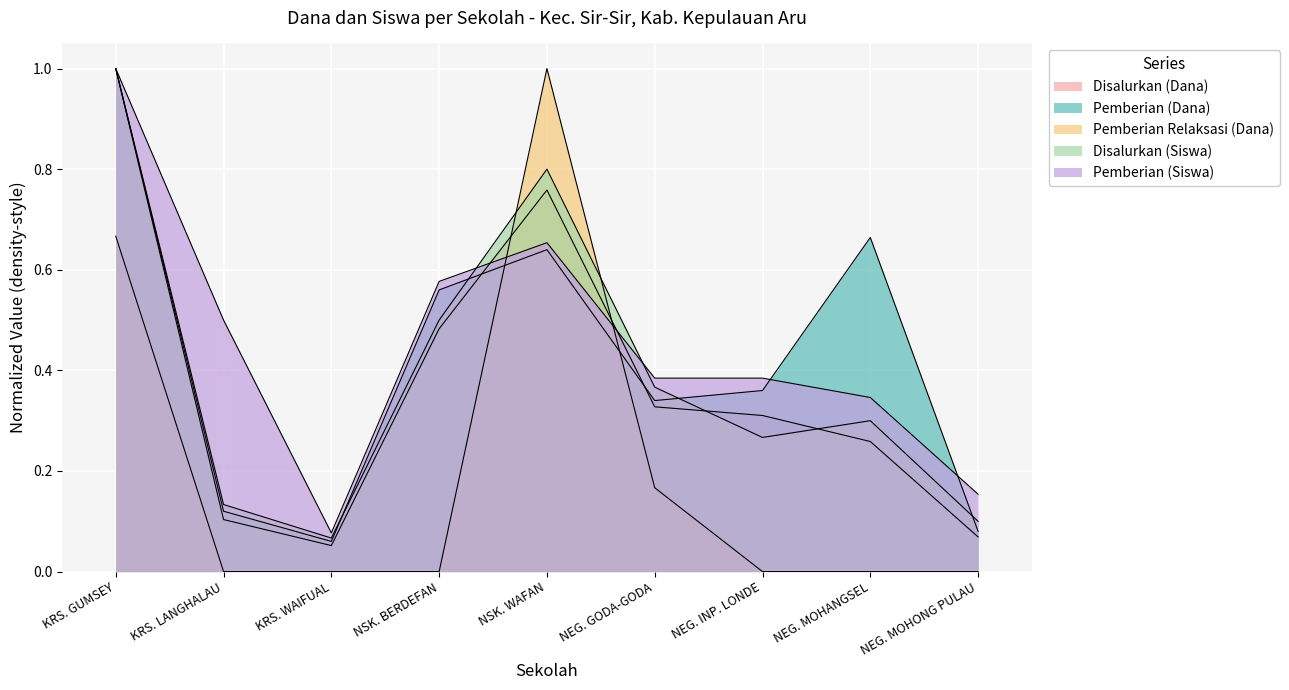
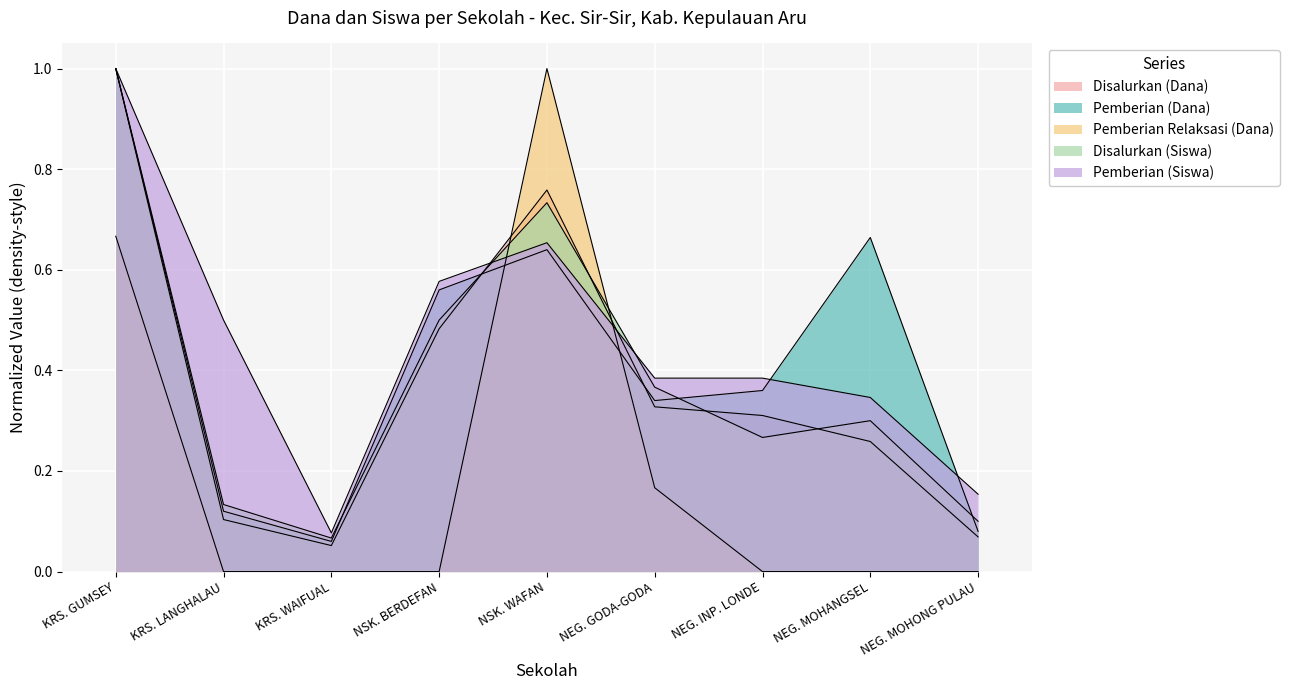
  {
    "Pemberian (Dana)": {
      "KRS. LANGHALAU": 0.12,
      "KRS. WAIFUAL": 0.06,
      "NSK. BERDEFAN": 0.56,
      "NSK. WAFAN": 0.64,
      "NEG. GODA-GODA": 0.34,
      "NEG. INP. LONDE": 0.36,
      "NEG. MOHANGSEL": 0.66,
      "NEG. MOHONG PULAU": 0.08
    },
    "Disalurkan (Siswa)": {
      "KRS. LANGHALAU": 0.13,
      "KRS. WAIFUAL": 0.07,
      "NSK. BERDEFAN": 0.50,
-     "NSK. WAFAN": 0.80,
+     "NSK. WAFAN": 0.73,
      "NEG. GODA-GODA": 0.37,
      "NEG. INP. LONDE": 0.27,
      "NEG. MOHANGSEL": 0.30,
      "NEG. MOHONG PULAU": 0.10
    },
    "Pemberian (Siswa)": {
      "KRS. LANGHALAU": 0.50,
      "KRS. WAIFUAL": 0.08,
      "NSK. BERDEFAN": 0.58,
      "NSK. WAFAN": 0.65,
      "NEG. GODA-GODA": 0.38,
      "NEG. INP. LONDE": 0.38,
      "NEG. MOHANGSEL": 0.35,
      "NEG. MOHONG PULAU": 0.15
    }
  }
